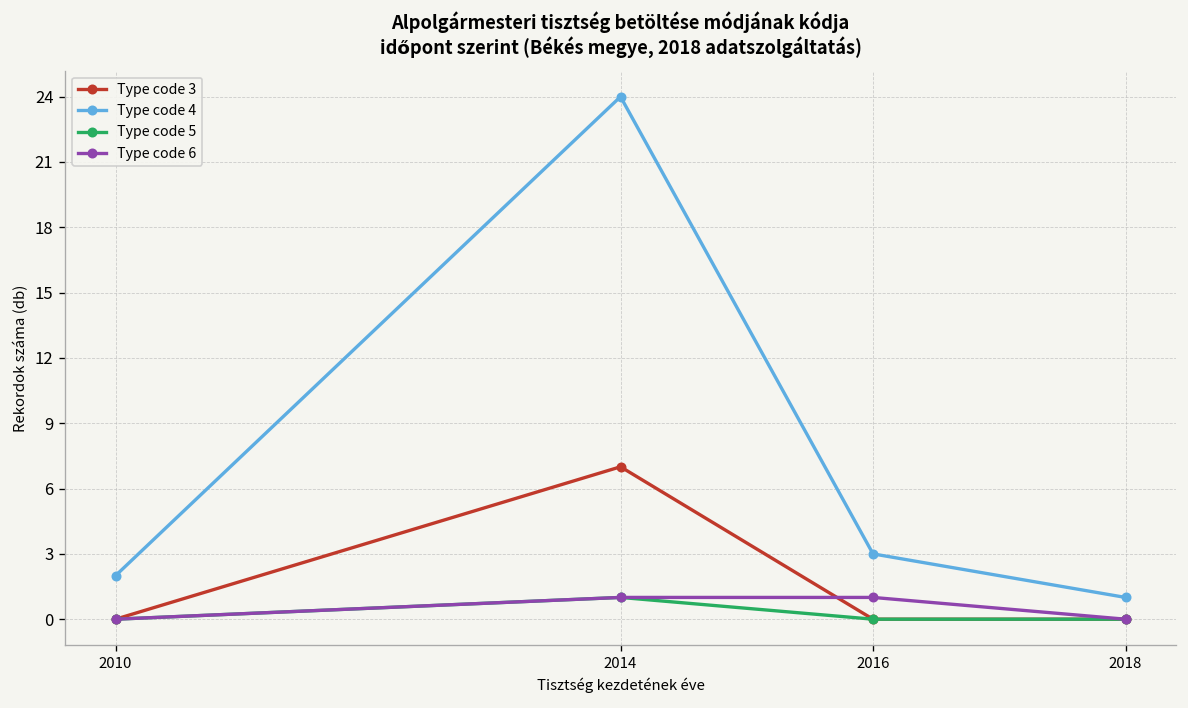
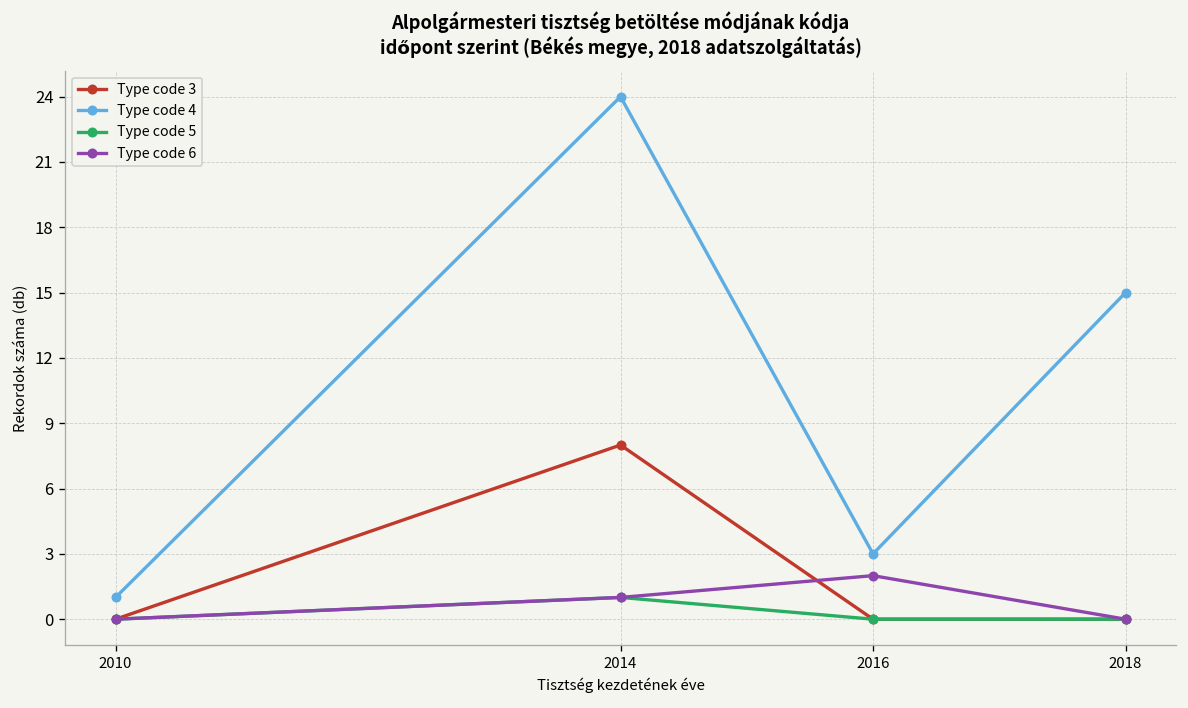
  {
    "Type code 3": {
-     "2014": 7
+     "2014": 8
    },
    "Type code 4": {
-     "2010": 2,
+     "2010": 1,
      "2014": 24,
      "2016": 3,
-     "2018": 1
+     "2018": 15
    },
    "Type code 6": {
-     "2016": 1
+     "2016": 2
    }
  }
